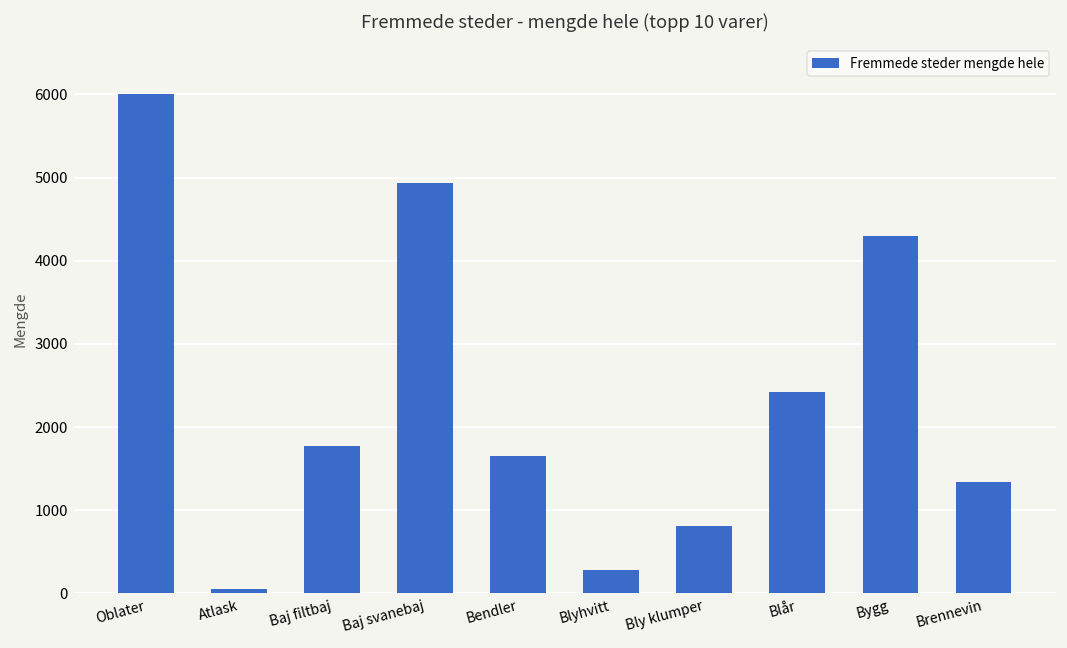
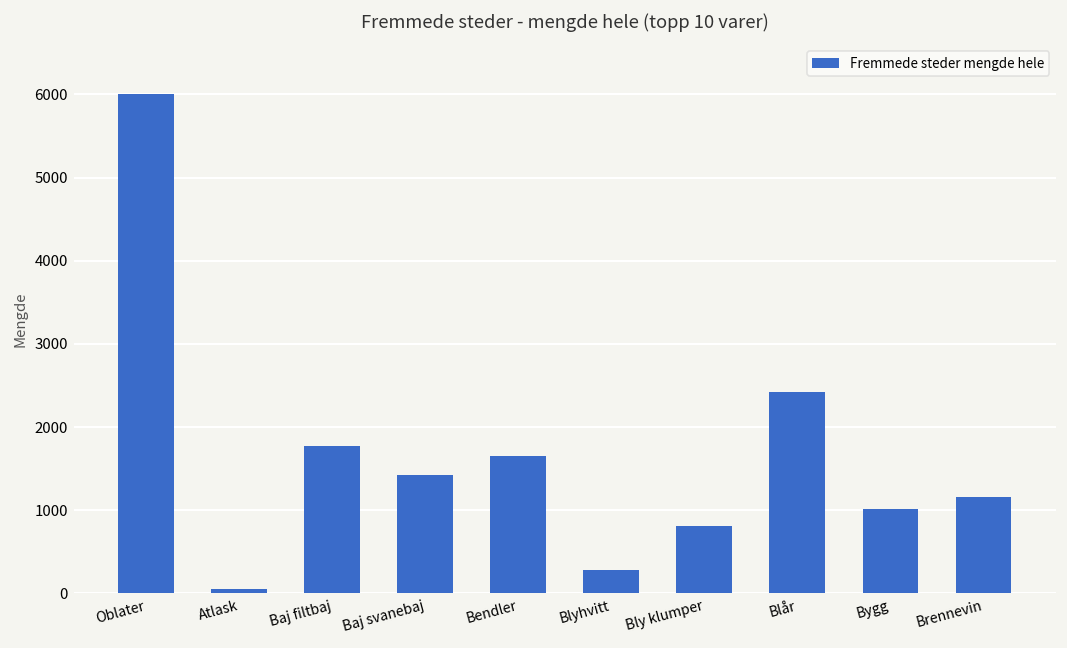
  {
    "Oblater": 6000,
    "Atlask": 100,
    "Baj filtbaj": 1800,
-   "Baj svanebaj": 4900,
+   "Baj svanebaj": 1400,
    "Bendler": 1700,
    "Blyhvitt": 300,
    "Bly klumper": 800,
    "Blår": 2400,
-   "Bygg": 4300,
-   "Brennevin": 1300
+   "Bygg": 1000,
+   "Brennevin": 1200
  }
